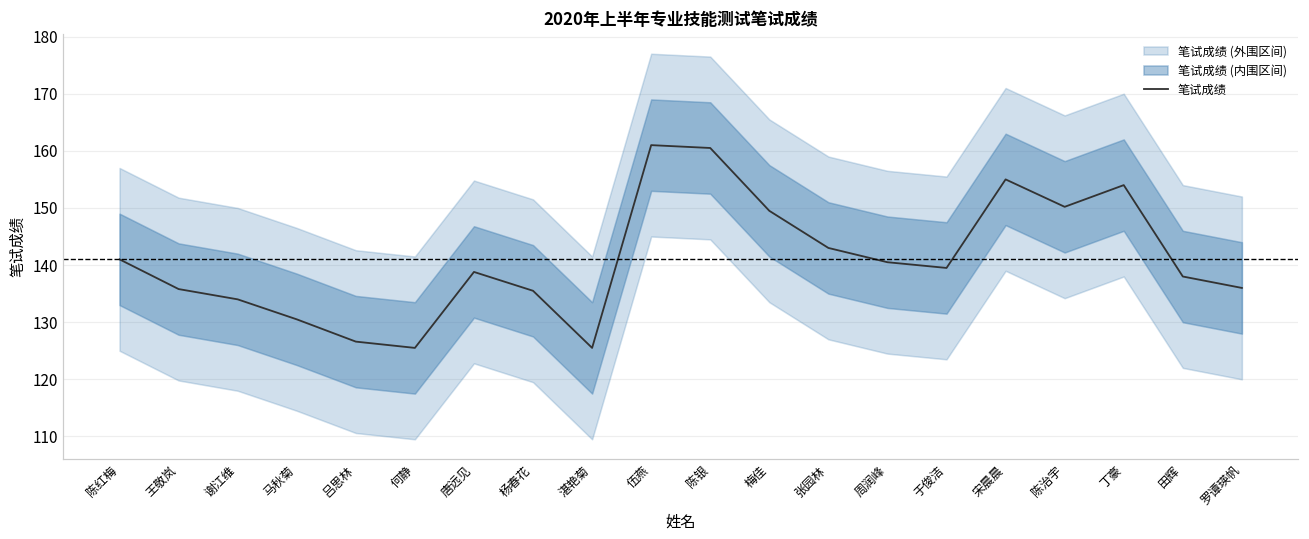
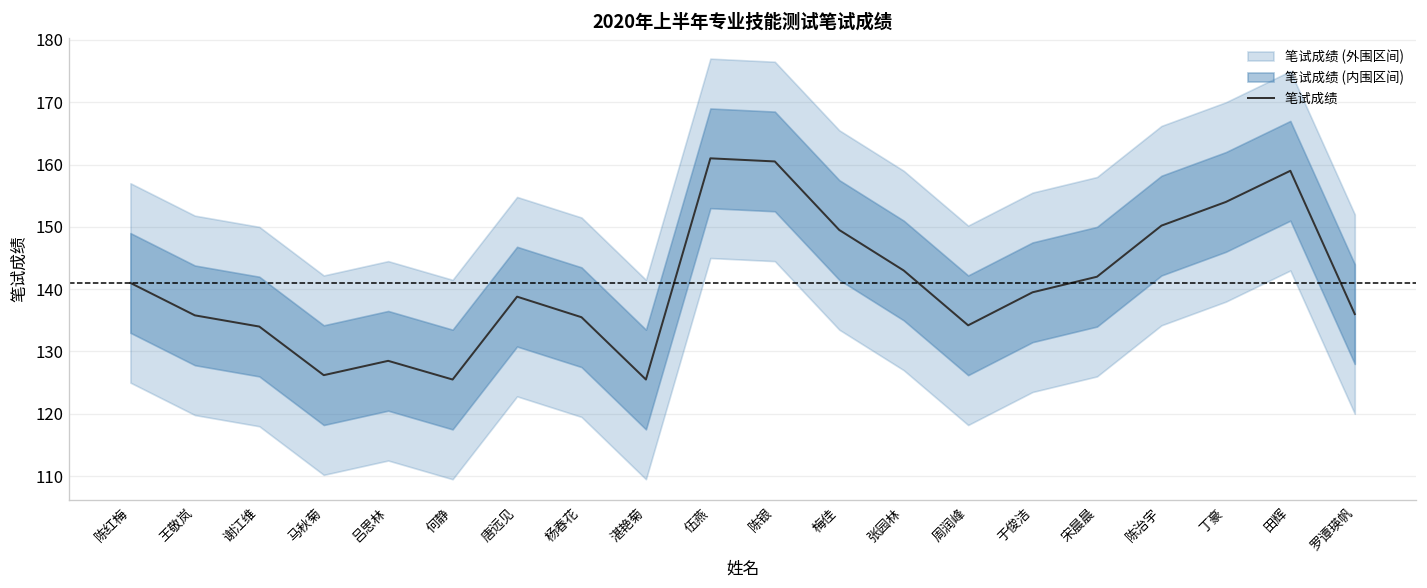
  {
    "笔试成绩": {
      "陈红梅": 141,
      "王敬岚": 136,
      "谢江维": 134,
-     "马秋菊": 131,
-     "吕思林": 127,
+     "马秋菊": 126,
+     "吕思林": 129,
      "何静": 126,
      "唐远见": 139,
      "杨春花": 136,
      "湛艳菊": 126,
      "伍燕": 161,
      "陈银": 161,
      "梅佳": 150,
      "张园林": 143,
-     "周润峰": 141,
+     "周润峰": 134,
      "于俊洁": 140,
-     "宋晨晨": 155,
+     "宋晨晨": 142,
      "陈治宇": 150,
      "丁豪": 154,
-     "田辉": 138,
+     "田辉": 159,
      "罗谭瑛帆": 136
    }
  }
